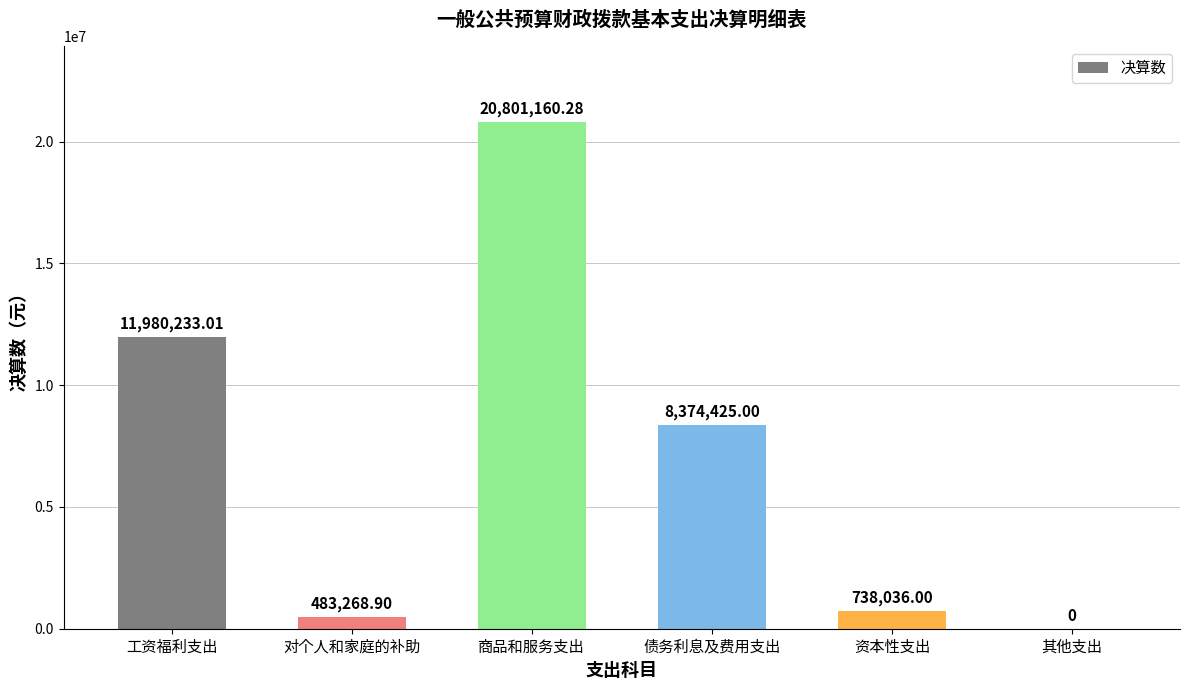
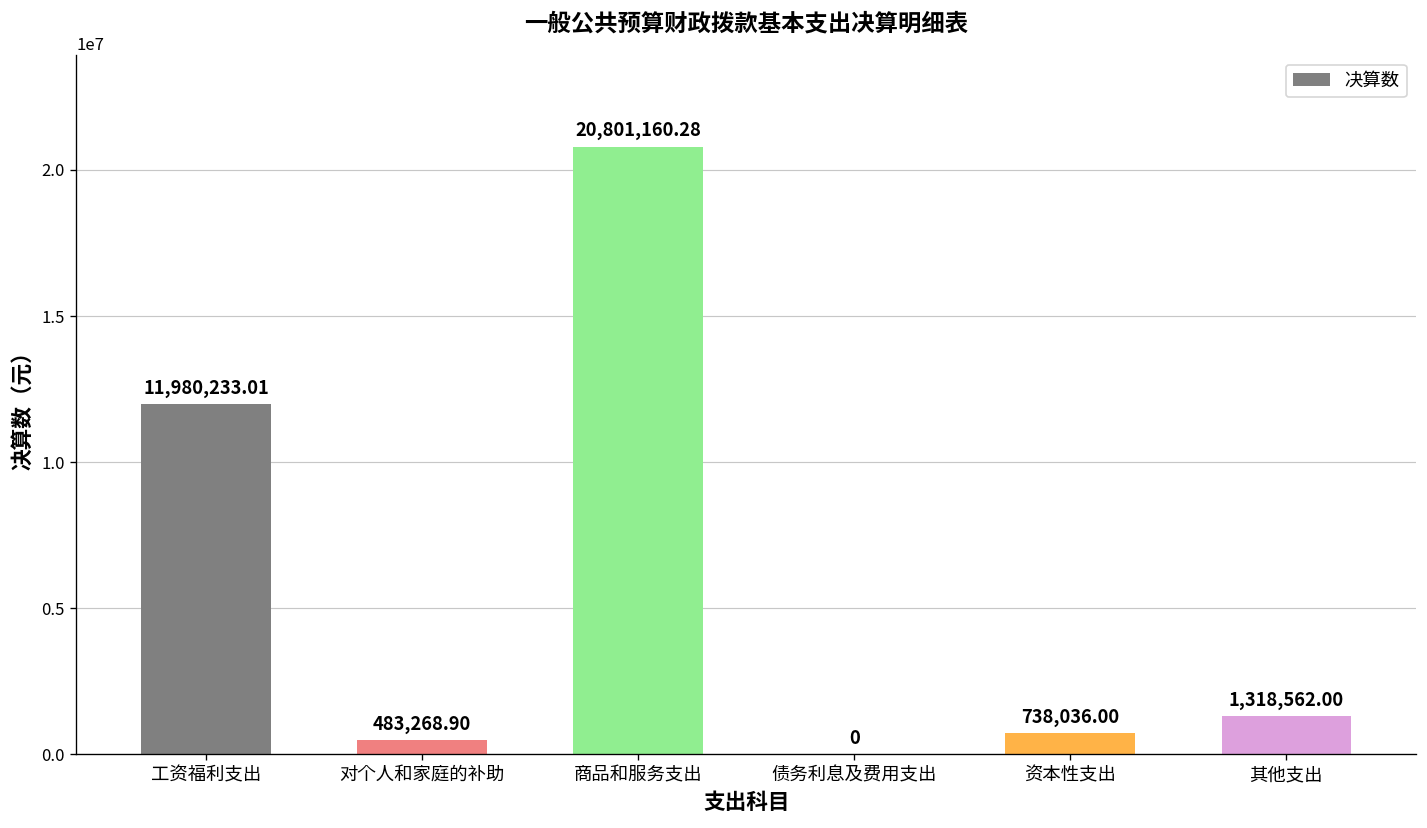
  {
    "工资福利支出": "11,980,233.01",
    "对个人和家庭的补助": "483,268.90",
    "商品和服务支出": "20,801,160.28",
-   "债务利息及费用支出": "8,374,425.00",
+   "债务利息及费用支出": "0",
    "资本性支出": "738,036.00",
-   "其他支出": "0"
+   "其他支出": "1,318,562.00"
  }
